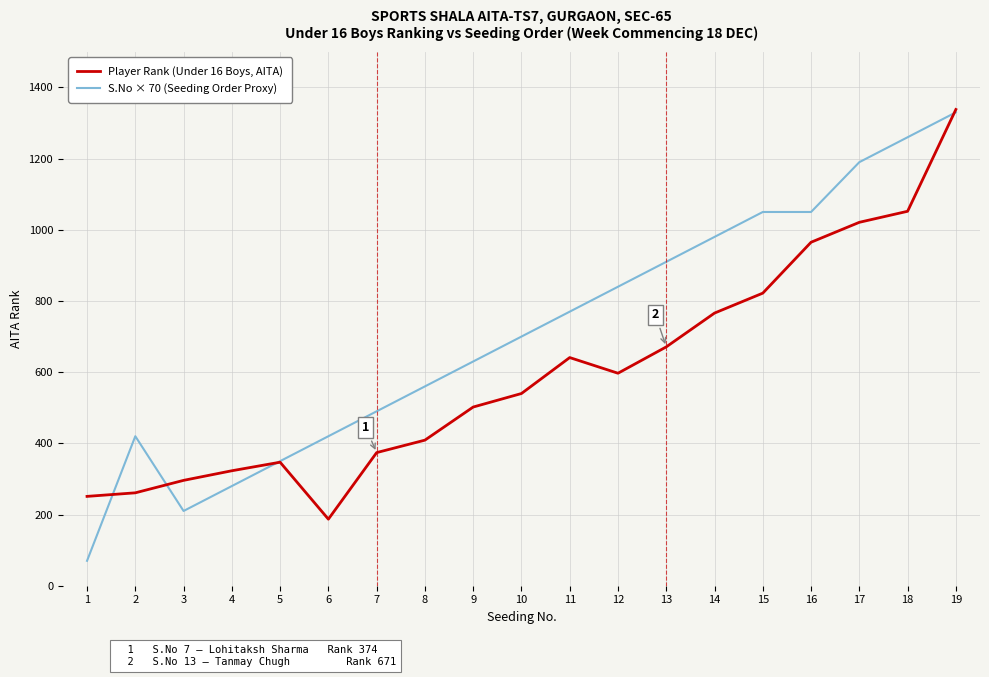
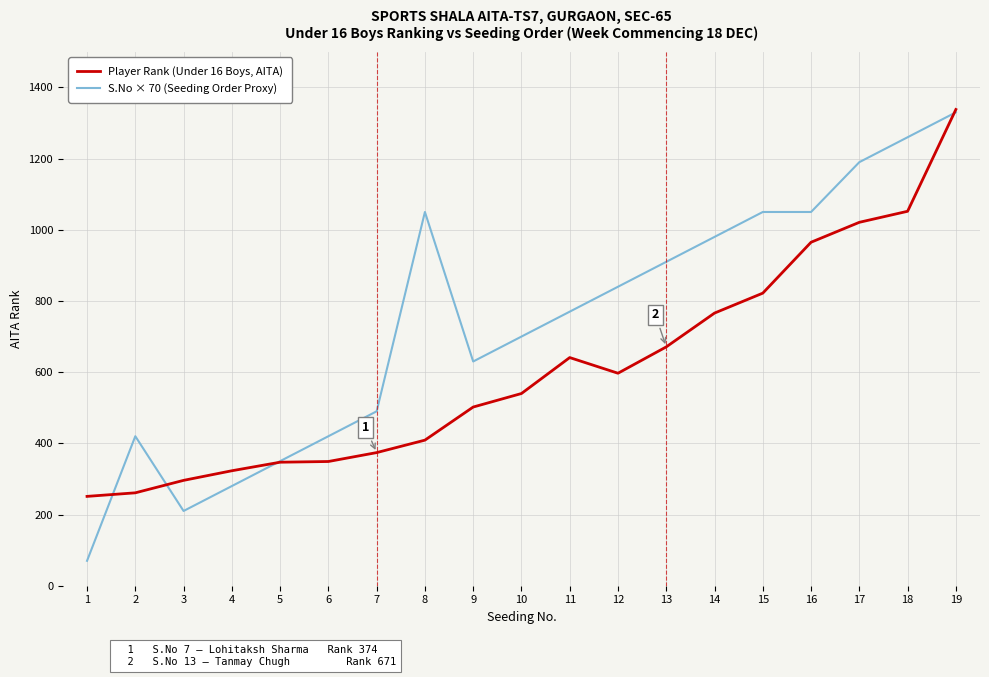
  {
    "Player Rank (Under 16 Boys, AITA)": {
      "1": 250,
      "2": 260,
      "3": 300,
      "4": 320,
-     "6": 190,
+     "6": 350,
      "8": 410,
      "9": 500,
      "10": 540,
      "11": 640,
      "12": 600,
      "14": 770,
      "15": 820,
      "16": 970,
      "17": 1020,
      "18": 1050,
      "19": 1340
    },
    "S.No × 70 (Seeding Order Proxy)": {
      "1": 70,
      "2": 420,
      "3": 210,
      "4": 280,
      "6": 420,
      "7": 490,
-     "8": 560,
+     "8": 1050,
      "9": 630,
      "10": 700,
      "11": 770,
      "12": 840,
      "13": 910,
      "14": 980,
      "15": 1050,
      "16": 1050,
      "17": 1190,
      "18": 1260,
      "19": 1330
    }
  }
